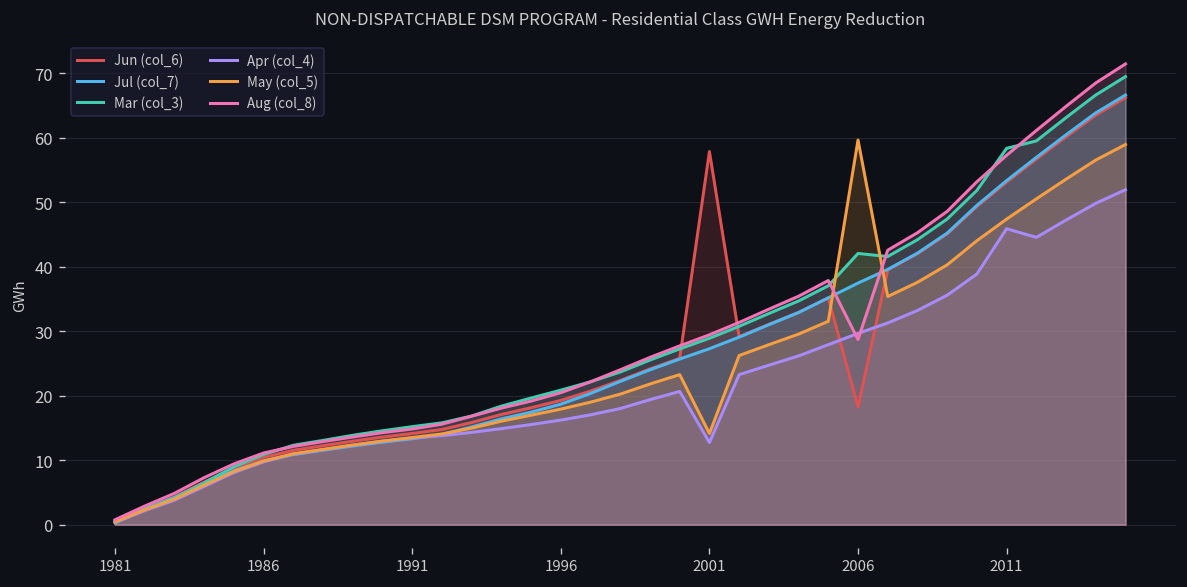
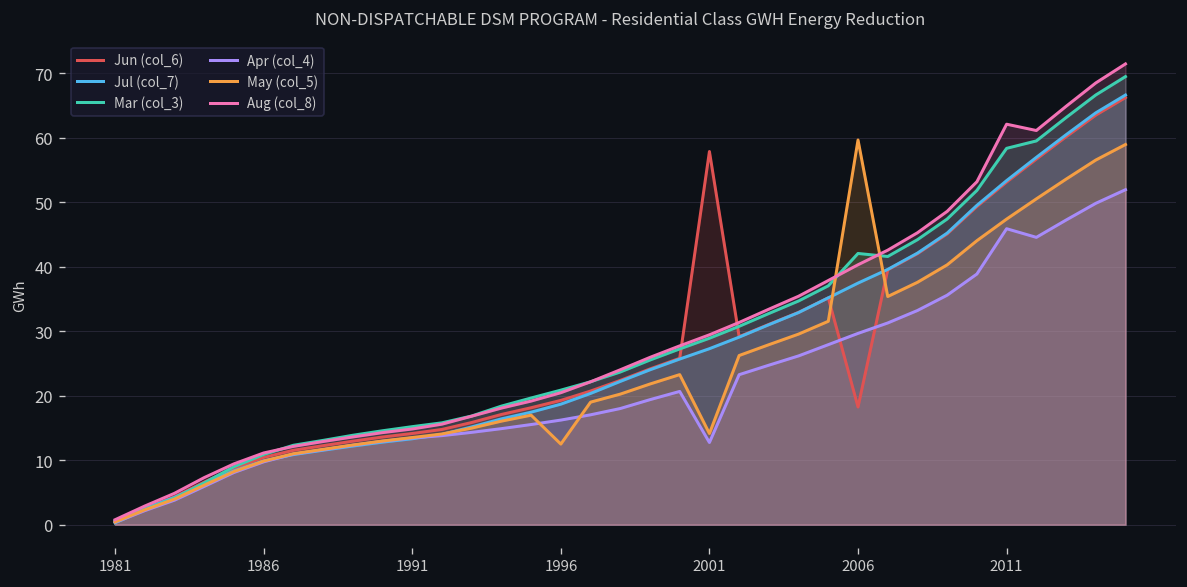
  {
    "Jun (col_6)": {
      "1991": 14,
      "1996": 19,
      "2001": 58,
      "2006": 18
    },
    "Jul (col_7)": {
      "1996": 19,
      "2001": 27,
      "2006": 37
    },
    "Mar (col_3)": {
      "2001": 29,
      "2006": 42,
      "2011": 58
    },
    "Apr (col_4)": {
      "1996": 16,
      "2001": 13,
      "2006": 30,
      "2011": 46
    },
    "May (col_5)": {
-     "1996": 18,
+     "1996": 12,
      "2001": 14,
      "2006": 60,
      "2011": 47
    },
    "Aug (col_8)": {
      "2001": 29,
-     "2006": 29,
-     "2011": 57
+     "2006": 40,
+     "2011": 62
    }
  }
